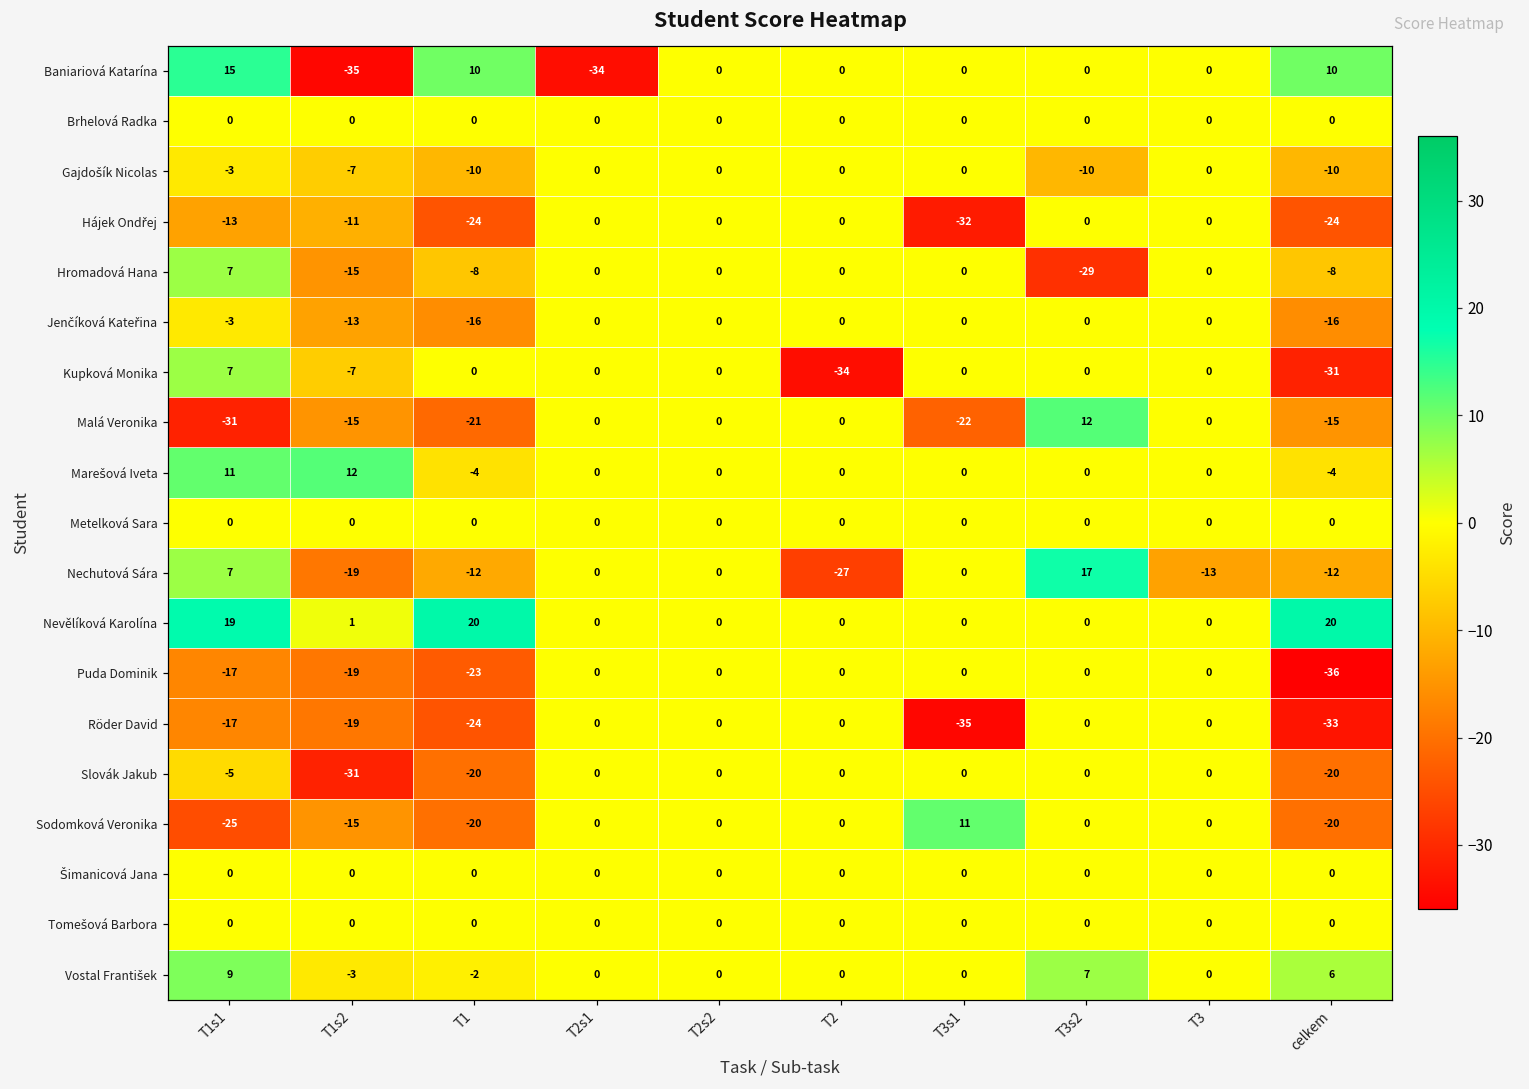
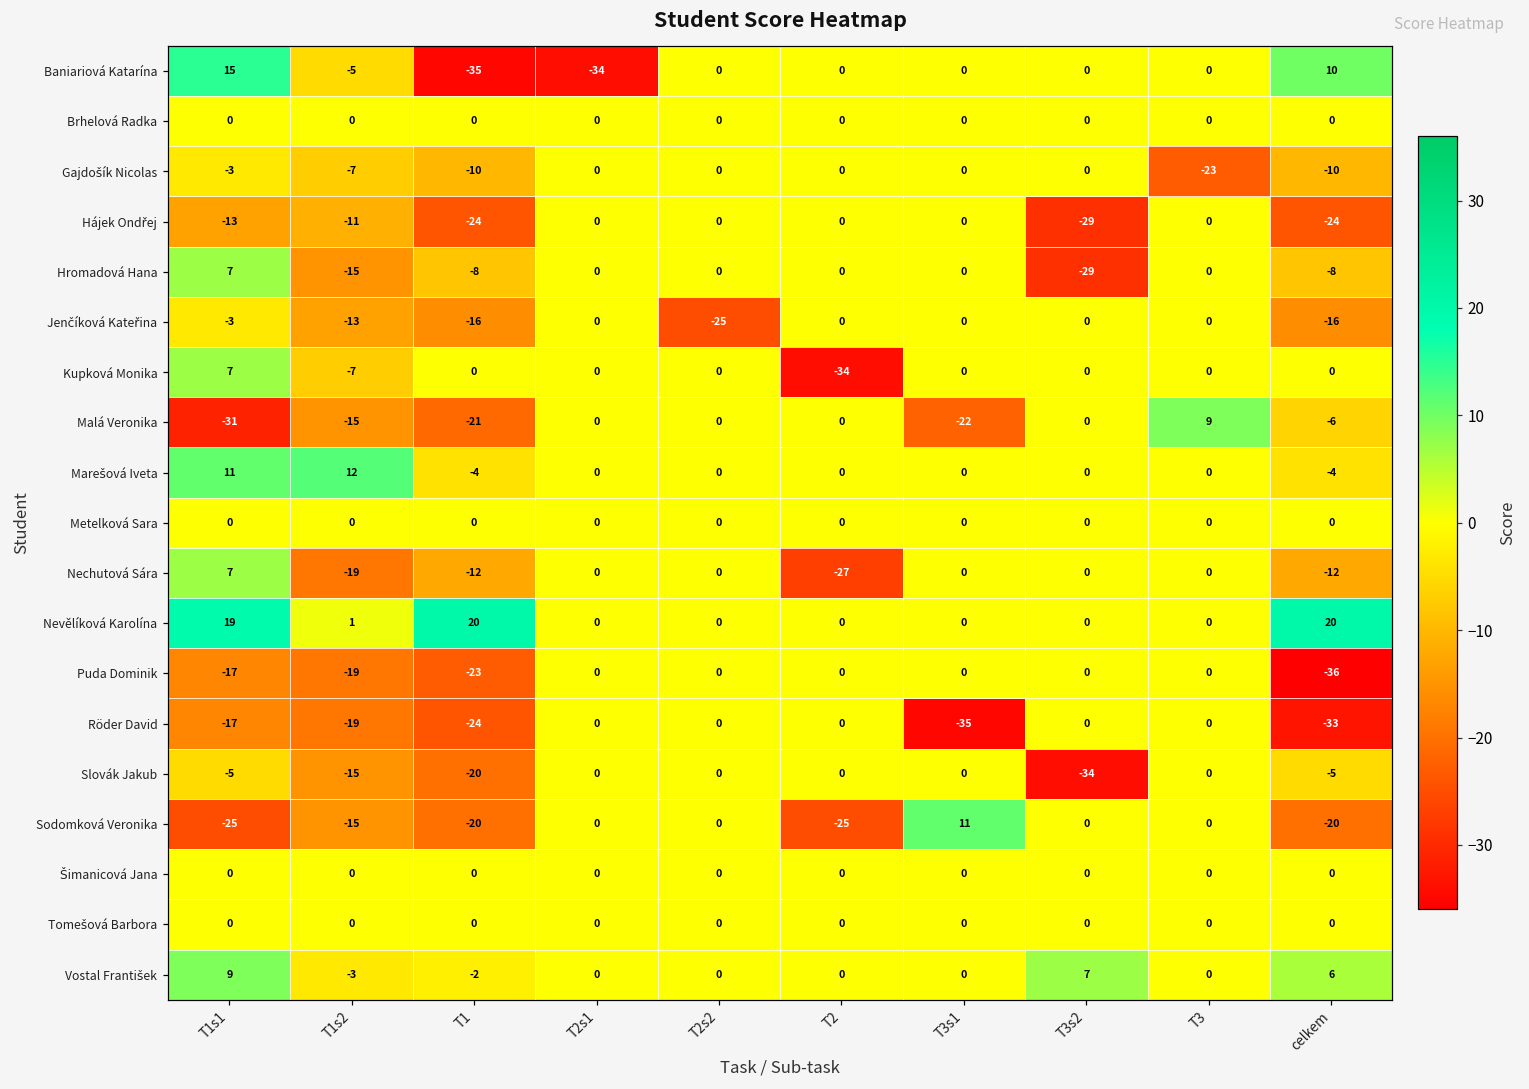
  {
    "Baniariová Katarína": {
      "T1s1": 15,
-     "T1s2": -35,
-     "T1": 10,
+     "T1s2": -5,
+     "T1": -35,
      "T2s1": -34,
      "T2s2": 0,
      "T2": 0,
      "T3s1": 0,
      "T3s2": 0,
      "T3": 0,
      "celkem": 10
    },
    "Brhelová Radka": {
      "T1s1": 0,
      "T1s2": 0,
      "T1": 0,
      "T2s1": 0,
      "T2s2": 0,
      "T2": 0,
      "T3s1": 0,
      "T3s2": 0,
      "T3": 0,
      "celkem": 0
    },
    "Gajdošík Nicolas": {
      "T1s1": -3,
      "T1s2": -7,
      "T1": -10,
      "T2s1": 0,
      "T2s2": 0,
      "T2": 0,
      "T3s1": 0,
-     "T3s2": -10,
-     "T3": 0,
+     "T3s2": 0,
+     "T3": -23,
      "celkem": -10
    },
    "Hájek Ondřej": {
      "T1s1": -13,
      "T1s2": -11,
      "T1": -24,
      "T2s1": 0,
      "T2s2": 0,
      "T2": 0,
-     "T3s1": -32,
-     "T3s2": 0,
+     "T3s1": 0,
+     "T3s2": -29,
      "T3": 0,
      "celkem": -24
    },
    "Hromadová Hana": {
      "T1s1": 7,
      "T1s2": -15,
      "T1": -8,
      "T2s1": 0,
      "T2s2": 0,
      "T2": 0,
      "T3s1": 0,
      "T3s2": -29,
      "T3": 0,
      "celkem": -8
    },
    "Jenčíková Kateřina": {
      "T1s1": -3,
      "T1s2": -13,
      "T1": -16,
      "T2s1": 0,
-     "T2s2": 0,
+     "T2s2": -25,
      "T2": 0,
      "T3s1": 0,
      "T3s2": 0,
      "T3": 0,
      "celkem": -16
    },
    "Kupková Monika": {
      "T1s1": 7,
      "T1s2": -7,
      "T1": 0,
      "T2s1": 0,
      "T2s2": 0,
      "T2": -34,
      "T3s1": 0,
      "T3s2": 0,
      "T3": 0,
-     "celkem": -31
+     "celkem": 0
    },
    "Malá Veronika": {
      "T1s1": -31,
      "T1s2": -15,
      "T1": -21,
      "T2s1": 0,
      "T2s2": 0,
      "T2": 0,
      "T3s1": -22,
-     "T3s2": 12,
-     "T3": 0,
-     "celkem": -15
+     "T3s2": 0,
+     "T3": 9,
+     "celkem": -6
    },
    "Marešová Iveta": {
      "T1s1": 11,
      "T1s2": 12,
      "T1": -4,
      "T2s1": 0,
      "T2s2": 0,
      "T2": 0,
      "T3s1": 0,
      "T3s2": 0,
      "T3": 0,
      "celkem": -4
    },
    "Metelková Sara": {
      "T1s1": 0,
      "T1s2": 0,
      "T1": 0,
      "T2s1": 0,
      "T2s2": 0,
      "T2": 0,
      "T3s1": 0,
      "T3s2": 0,
      "T3": 0,
      "celkem": 0
    },
    "Nechutová Sára": {
      "T1s1": 7,
      "T1s2": -19,
      "T1": -12,
      "T2s1": 0,
      "T2s2": 0,
      "T2": -27,
      "T3s1": 0,
-     "T3s2": 17,
-     "T3": -13,
+     "T3s2": 0,
+     "T3": 0,
      "celkem": -12
    },
    "Nevělíková Karolína": {
      "T1s1": 19,
      "T1s2": 1,
      "T1": 20,
      "T2s1": 0,
      "T2s2": 0,
      "T2": 0,
      "T3s1": 0,
      "T3s2": 0,
      "T3": 0,
      "celkem": 20
    },
    "Puda Dominik": {
      "T1s1": -17,
      "T1s2": -19,
      "T1": -23,
      "T2s1": 0,
      "T2s2": 0,
      "T2": 0,
      "T3s1": 0,
      "T3s2": 0,
      "T3": 0,
      "celkem": -36
    },
    "Röder David": {
      "T1s1": -17,
      "T1s2": -19,
      "T1": -24,
      "T2s1": 0,
      "T2s2": 0,
      "T2": 0,
      "T3s1": -35,
      "T3s2": 0,
      "T3": 0,
      "celkem": -33
    },
    "Slovák Jakub": {
      "T1s1": -5,
-     "T1s2": -31,
+     "T1s2": -15,
      "T1": -20,
      "T2s1": 0,
      "T2s2": 0,
      "T2": 0,
      "T3s1": 0,
-     "T3s2": 0,
+     "T3s2": -34,
      "T3": 0,
-     "celkem": -20
+     "celkem": -5
    },
    "Sodomková Veronika": {
      "T1s1": -25,
      "T1s2": -15,
      "T1": -20,
      "T2s1": 0,
      "T2s2": 0,
-     "T2": 0,
+     "T2": -25,
      "T3s1": 11,
      "T3s2": 0,
      "T3": 0,
      "celkem": -20
    },
    "Šimanicová Jana": {
      "T1s1": 0,
      "T1s2": 0,
      "T1": 0,
      "T2s1": 0,
      "T2s2": 0,
      "T2": 0,
      "T3s1": 0,
      "T3s2": 0,
      "T3": 0,
      "celkem": 0
    },
    "Tomešová Barbora": {
      "T1s1": 0,
      "T1s2": 0,
      "T1": 0,
      "T2s1": 0,
      "T2s2": 0,
      "T2": 0,
      "T3s1": 0,
      "T3s2": 0,
      "T3": 0,
      "celkem": 0
    },
    "Vostal František": {
      "T1s1": 9,
      "T1s2": -3,
      "T1": -2,
      "T2s1": 0,
      "T2s2": 0,
      "T2": 0,
      "T3s1": 0,
      "T3s2": 7,
      "T3": 0,
      "celkem": 6
    }
  }
